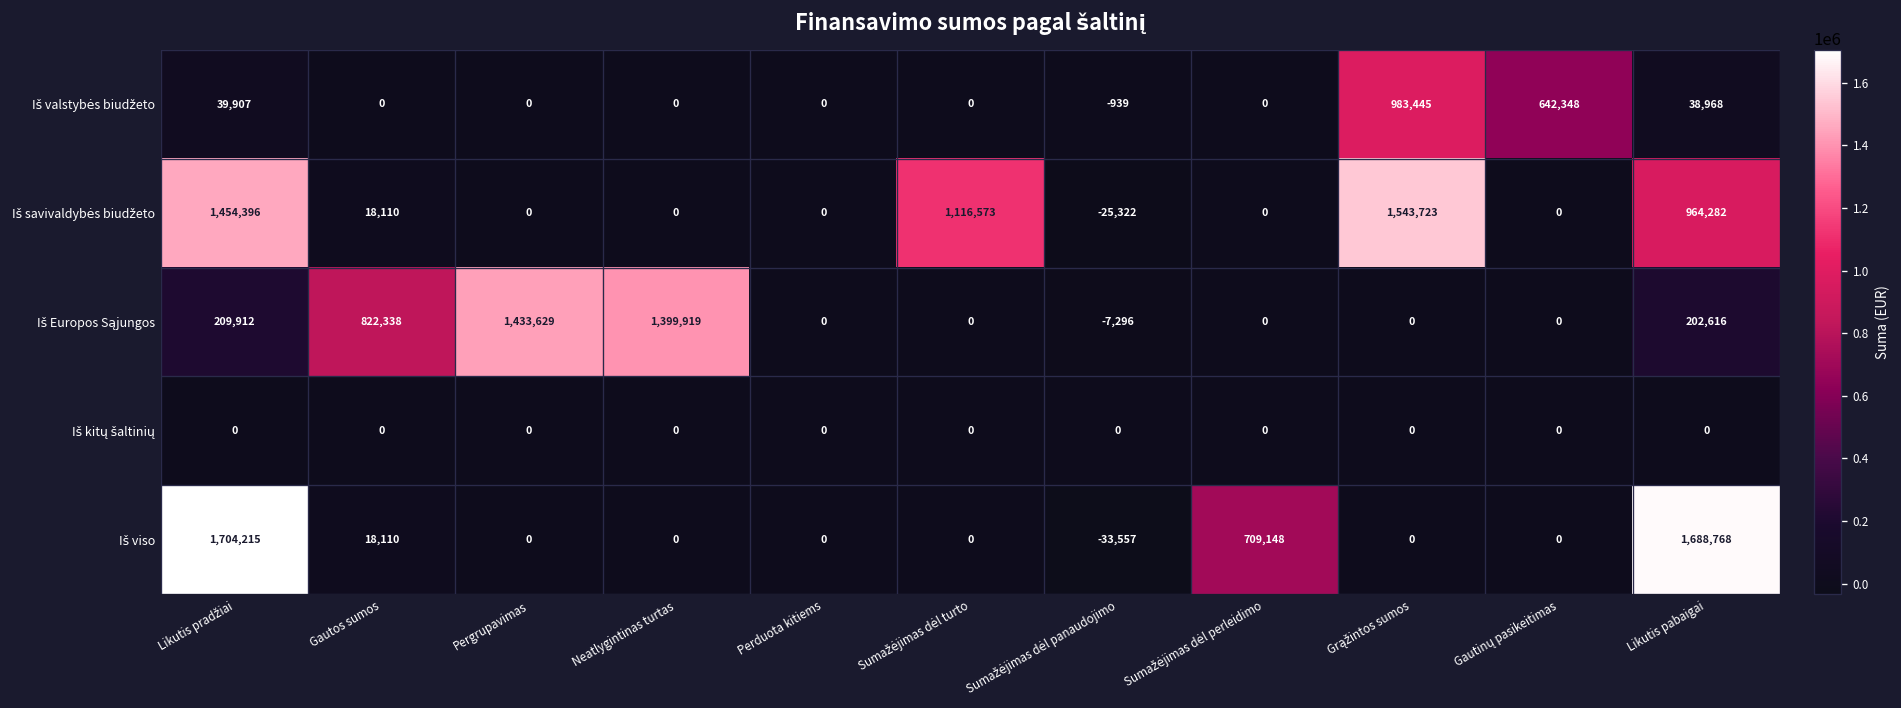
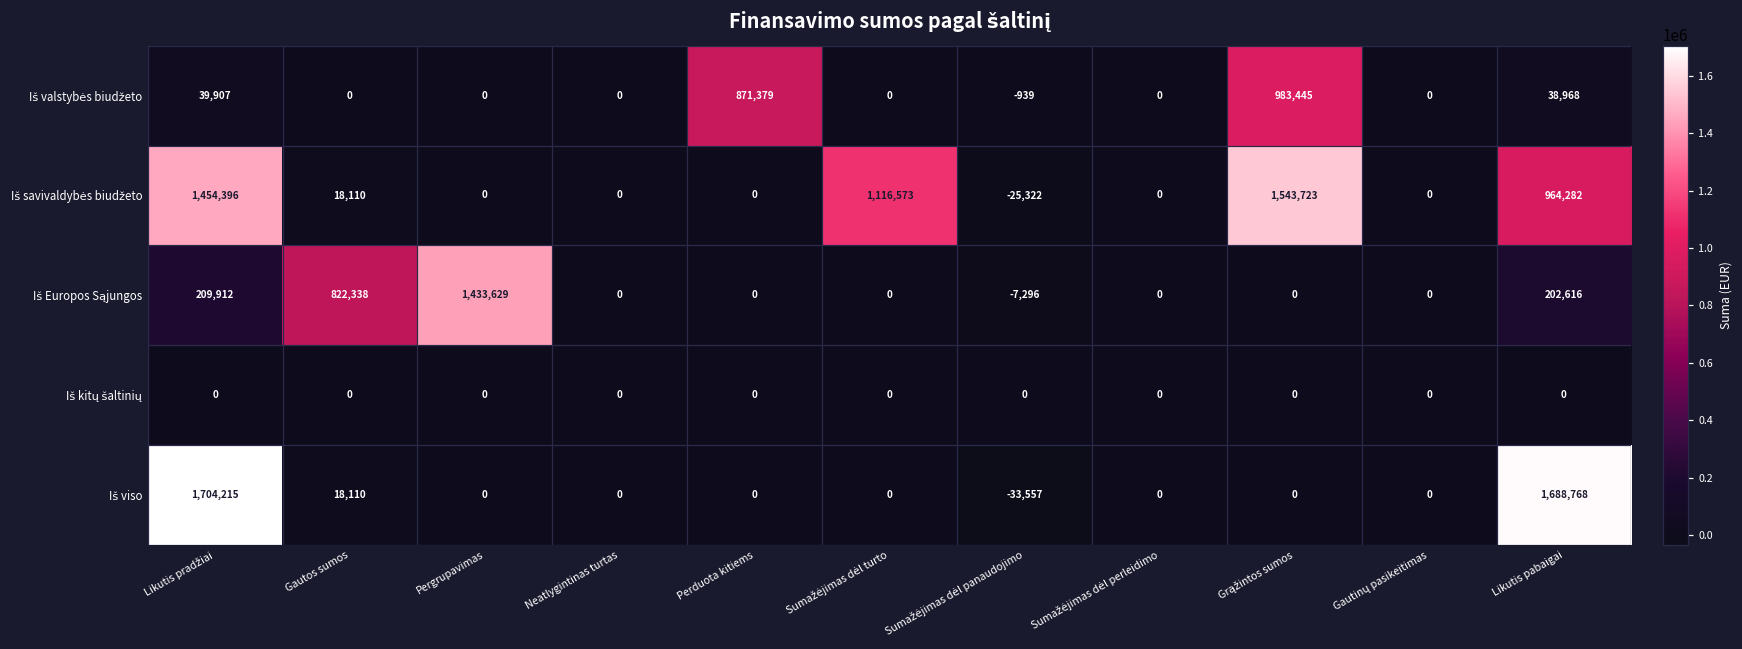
  {
    "Iš valstybės biudžeto": {
      "Likutis pradžiai": "39,907",
      "Gautos sumos": "0",
      "Pergrupavimas": "0",
      "Neatlygintinas turtas": "0",
-     "Perduota kitiems": "0",
+     "Perduota kitiems": "871,379",
      "Sumažėjimas dėl turto": "0",
      "Sumažėjimas dėl panaudojimo": "-939",
      "Sumažėjimas dėl perleidimo": "0",
      "Grąžintos sumos": "983,445",
-     "Gautinų pasikeitimas": "642,348",
+     "Gautinų pasikeitimas": "0",
      "Likutis pabaigai": "38,968"
    },
    "Iš savivaldybės biudžeto": {
      "Likutis pradžiai": "1,454,396",
      "Gautos sumos": "18,110",
      "Pergrupavimas": "0",
      "Neatlygintinas turtas": "0",
      "Perduota kitiems": "0",
      "Sumažėjimas dėl turto": "1,116,573",
      "Sumažėjimas dėl panaudojimo": "-25,322",
      "Sumažėjimas dėl perleidimo": "0",
      "Grąžintos sumos": "1,543,723",
      "Gautinų pasikeitimas": "0",
      "Likutis pabaigai": "964,282"
    },
    "Iš Europos Sąjungos": {
      "Likutis pradžiai": "209,912",
      "Gautos sumos": "822,338",
      "Pergrupavimas": "1,433,629",
-     "Neatlygintinas turtas": "1,399,919",
+     "Neatlygintinas turtas": "0",
      "Perduota kitiems": "0",
      "Sumažėjimas dėl turto": "0",
      "Sumažėjimas dėl panaudojimo": "-7,296",
      "Sumažėjimas dėl perleidimo": "0",
      "Grąžintos sumos": "0",
      "Gautinų pasikeitimas": "0",
      "Likutis pabaigai": "202,616"
    },
    "Iš kitų šaltinių": {
      "Likutis pradžiai": "0",
      "Gautos sumos": "0",
      "Pergrupavimas": "0",
      "Neatlygintinas turtas": "0",
      "Perduota kitiems": "0",
      "Sumažėjimas dėl turto": "0",
      "Sumažėjimas dėl panaudojimo": "0",
      "Sumažėjimas dėl perleidimo": "0",
      "Grąžintos sumos": "0",
      "Gautinų pasikeitimas": "0",
      "Likutis pabaigai": "0"
    },
    "Iš viso": {
      "Likutis pradžiai": "1,704,215",
      "Gautos sumos": "18,110",
      "Pergrupavimas": "0",
      "Neatlygintinas turtas": "0",
      "Perduota kitiems": "0",
      "Sumažėjimas dėl turto": "0",
      "Sumažėjimas dėl panaudojimo": "-33,557",
-     "Sumažėjimas dėl perleidimo": "709,148",
+     "Sumažėjimas dėl perleidimo": "0",
      "Grąžintos sumos": "0",
      "Gautinų pasikeitimas": "0",
      "Likutis pabaigai": "1,688,768"
    }
  }
